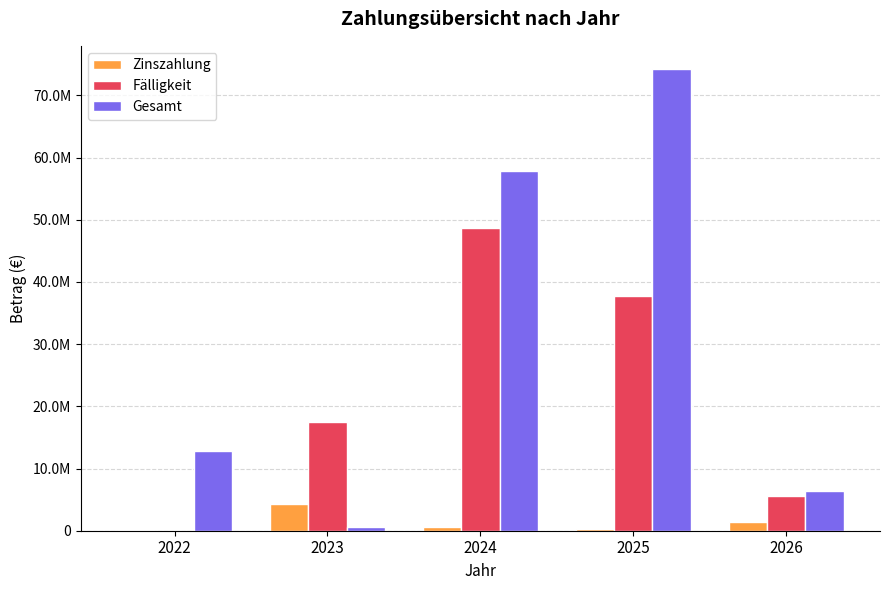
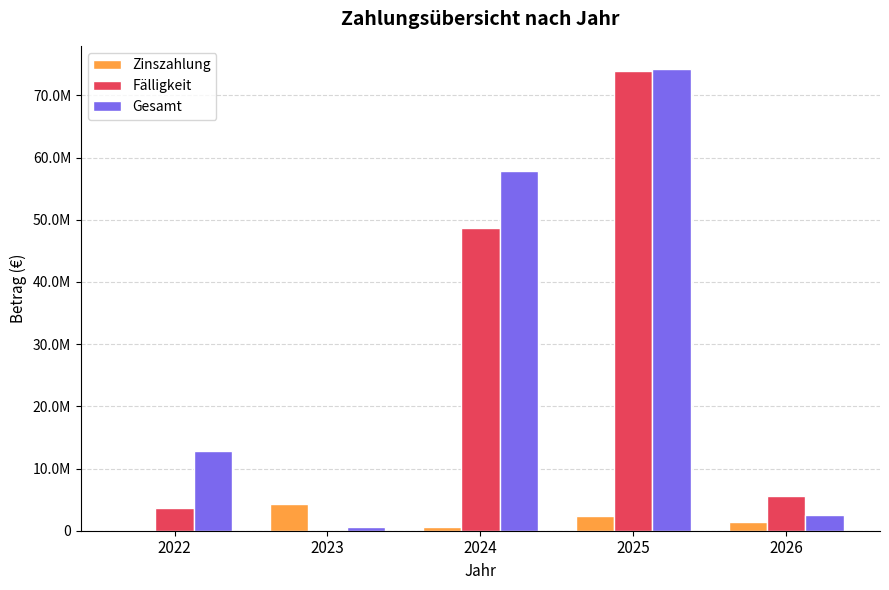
  {
    "Zinszahlung": {
      "2023": 4000000,
      "2024": 1000000,
-     "2025": 0,
+     "2025": 2000000,
      "2026": 1000000
    },
    "Fälligkeit": {
-     "2022": 0,
-     "2023": 18000000,
+     "2022": 4000000,
+     "2023": 0,
      "2024": 49000000,
-     "2025": 38000000,
+     "2025": 74000000,
      "2026": 6000000
    },
    "Gesamt": {
      "2022": 13000000,
      "2023": 1000000,
      "2024": 58000000,
      "2025": 74000000,
-     "2026": 6000000
+     "2026": 2000000
    }
  }
